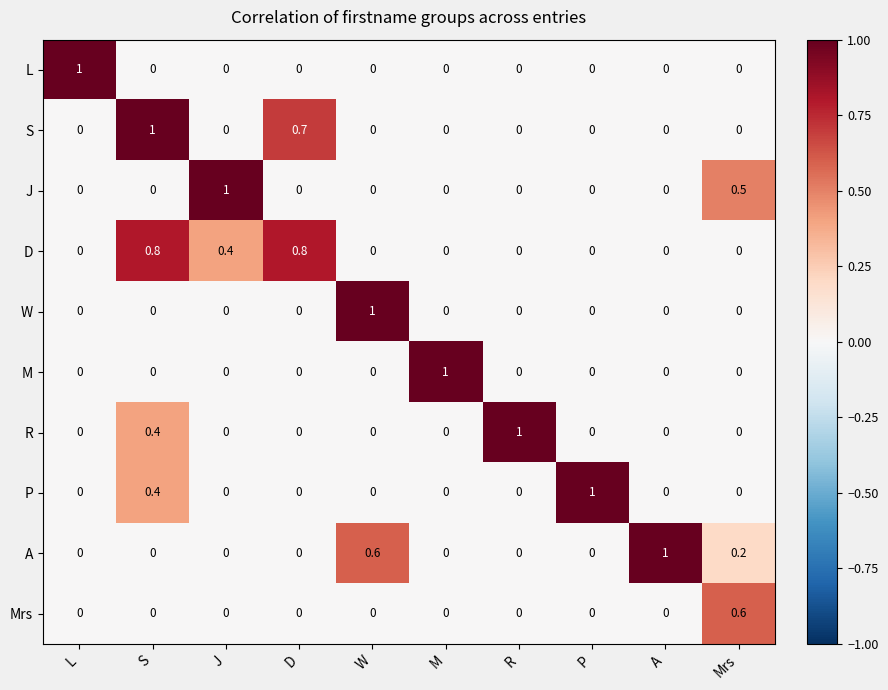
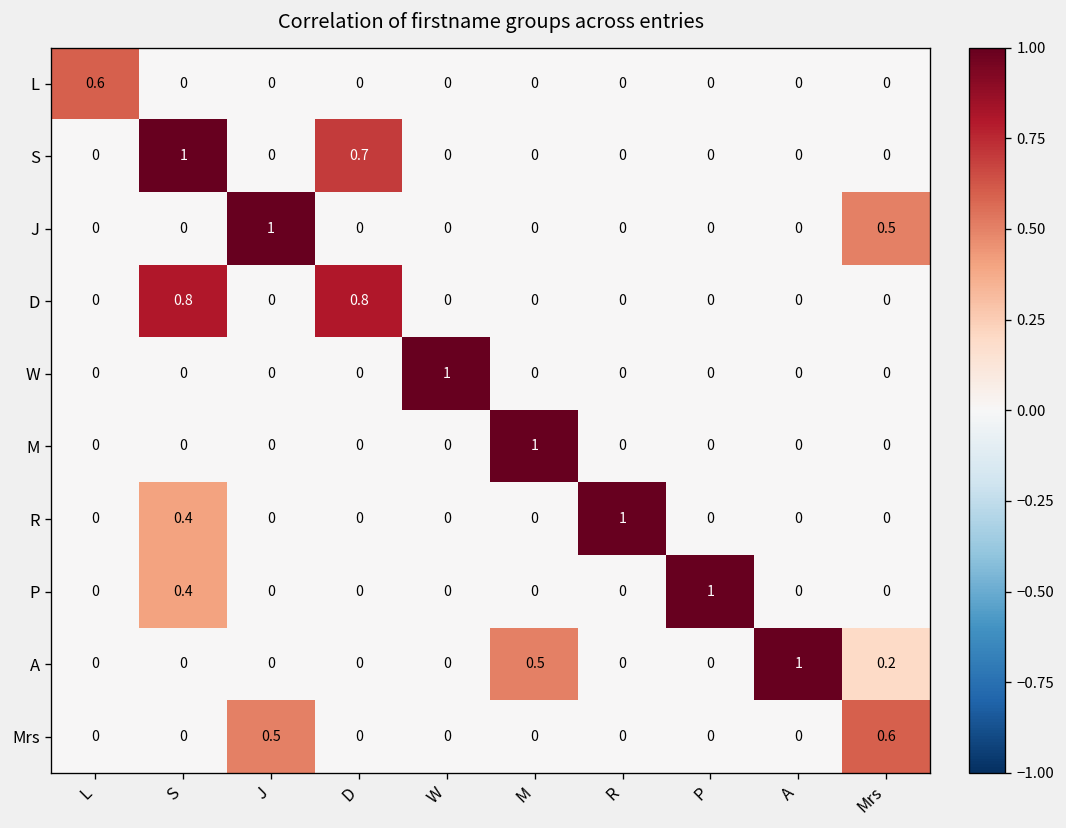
  {
    "L": {
-     "L": 1,
+     "L": 0.6,
      "S": 0,
      "J": 0,
      "D": 0,
      "W": 0,
      "M": 0,
      "R": 0,
      "P": 0,
      "A": 0,
      "Mrs": 0
    },
    "S": {
      "L": 0,
      "S": 1,
      "J": 0,
      "D": 0.7,
      "W": 0,
      "M": 0,
      "R": 0,
      "P": 0,
      "A": 0,
      "Mrs": 0
    },
    "J": {
      "L": 0,
      "S": 0,
      "J": 1,
      "D": 0,
      "W": 0,
      "M": 0,
      "R": 0,
      "P": 0,
      "A": 0,
      "Mrs": 0.5
    },
    "D": {
      "L": 0,
      "S": 0.8,
-     "J": 0.4,
+     "J": 0,
      "D": 0.8,
      "W": 0,
      "M": 0,
      "R": 0,
      "P": 0,
      "A": 0,
      "Mrs": 0
    },
    "W": {
      "L": 0,
      "S": 0,
      "J": 0,
      "D": 0,
      "W": 1,
      "M": 0,
      "R": 0,
      "P": 0,
      "A": 0,
      "Mrs": 0
    },
    "M": {
      "L": 0,
      "S": 0,
      "J": 0,
      "D": 0,
      "W": 0,
      "M": 1,
      "R": 0,
      "P": 0,
      "A": 0,
      "Mrs": 0
    },
    "R": {
      "L": 0,
      "S": 0.4,
      "J": 0,
      "D": 0,
      "W": 0,
      "M": 0,
      "R": 1,
      "P": 0,
      "A": 0,
      "Mrs": 0
    },
    "P": {
      "L": 0,
      "S": 0.4,
      "J": 0,
      "D": 0,
      "W": 0,
      "M": 0,
      "R": 0,
      "P": 1,
      "A": 0,
      "Mrs": 0
    },
    "A": {
      "L": 0,
      "S": 0,
      "J": 0,
      "D": 0,
-     "W": 0.6,
-     "M": 0,
+     "W": 0,
+     "M": 0.5,
      "R": 0,
      "P": 0,
      "A": 1,
      "Mrs": 0.2
    },
    "Mrs": {
      "L": 0,
      "S": 0,
-     "J": 0,
+     "J": 0.5,
      "D": 0,
      "W": 0,
      "M": 0,
      "R": 0,
      "P": 0,
      "A": 0,
      "Mrs": 0.6
    }
  }
